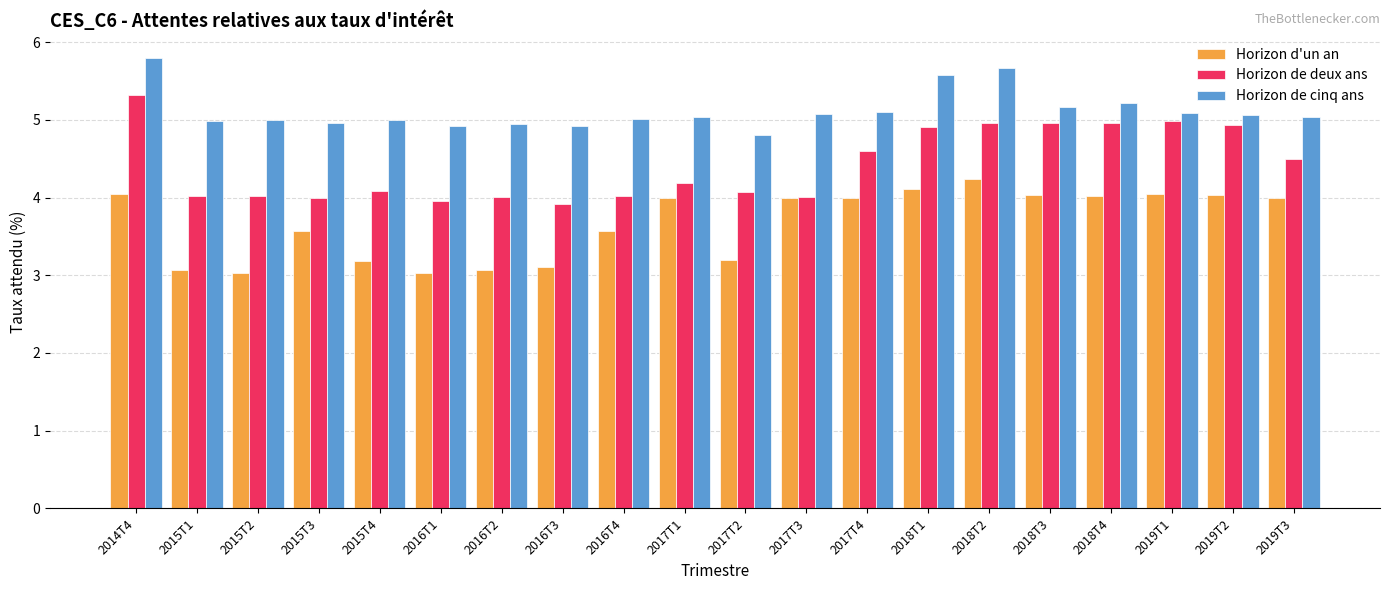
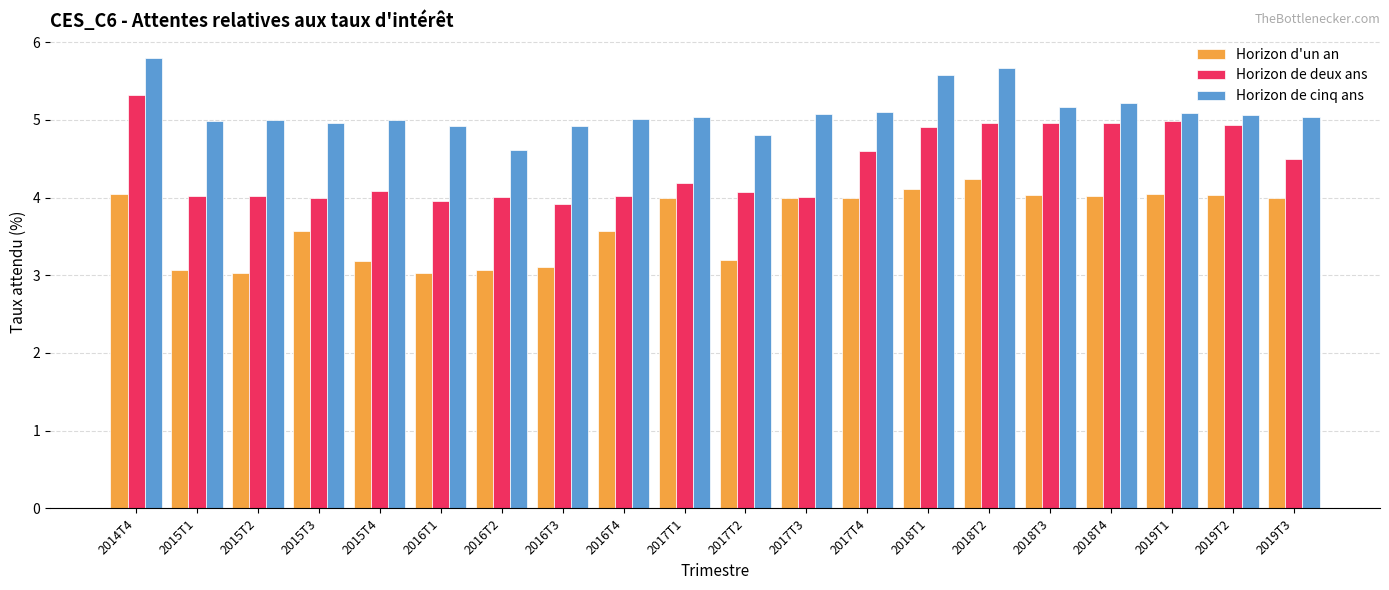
  {
    "Horizon d'un an": {
      "2014T4": 4.0,
      "2015T1": 3.1,
      "2015T2": 3.0,
      "2015T3": 3.6,
      "2015T4": 3.2,
      "2016T1": 3.0,
      "2016T2": 3.1,
      "2016T3": 3.1,
      "2016T4": 3.6,
      "2017T1": 4.0,
      "2017T2": 3.2,
      "2017T3": 4.0,
      "2017T4": 4.0,
      "2018T1": 4.1,
      "2018T2": 4.2,
      "2018T3": 4.0,
      "2018T4": 4.0,
      "2019T1": 4.0,
      "2019T2": 4.0,
      "2019T3": 4.0
    },
    "Horizon de deux ans": {
      "2014T4": 5.3,
      "2015T1": 4.0,
      "2015T2": 4.0,
      "2015T3": 4.0,
      "2015T4": 4.1,
      "2016T1": 4.0,
      "2016T2": 4.0,
      "2016T3": 3.9,
      "2016T4": 4.0,
      "2017T1": 4.2,
      "2017T2": 4.1,
      "2017T3": 4.0,
      "2017T4": 4.6,
      "2018T1": 4.9,
      "2018T2": 5.0,
      "2018T3": 5.0,
      "2018T4": 5.0,
      "2019T1": 5.0,
      "2019T2": 4.9,
      "2019T3": 4.5
    },
    "Horizon de cinq ans": {
      "2014T4": 5.8,
      "2015T1": 5.0,
      "2015T2": 5.0,
      "2015T3": 5.0,
      "2015T4": 5.0,
      "2016T1": 4.9,
-     "2016T2": 4.9,
+     "2016T2": 4.6,
      "2016T3": 4.9,
      "2016T4": 5.0,
      "2017T1": 5.0,
      "2017T2": 4.8,
      "2017T3": 5.1,
      "2017T4": 5.1,
      "2018T1": 5.6,
      "2018T2": 5.7,
      "2018T3": 5.2,
      "2018T4": 5.2,
      "2019T1": 5.1,
      "2019T2": 5.1,
      "2019T3": 5.0
    }
  }
